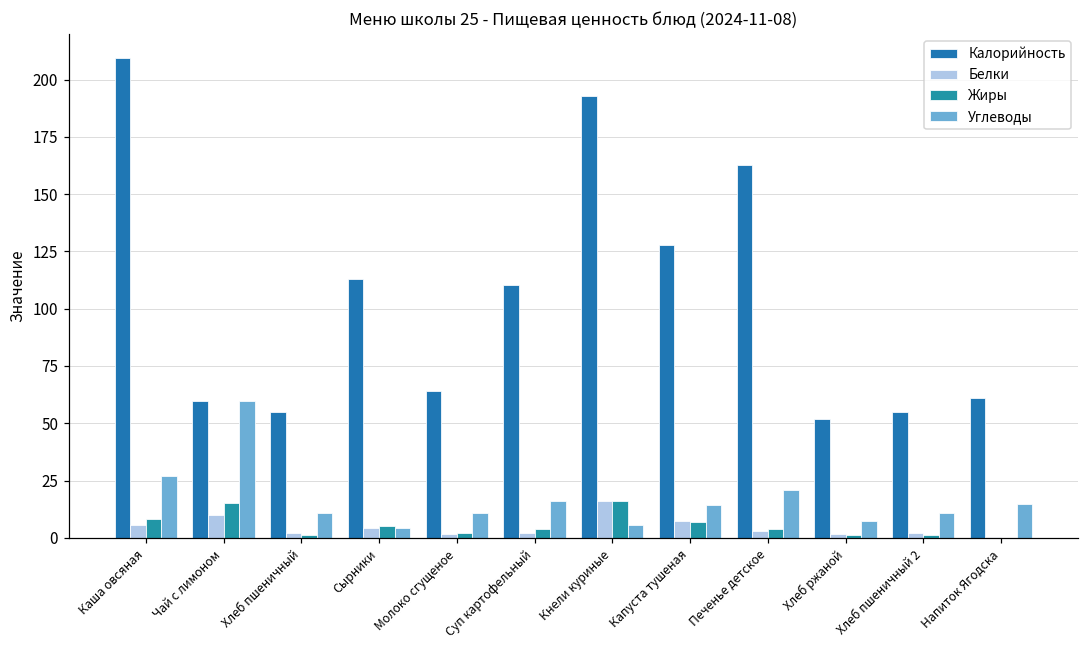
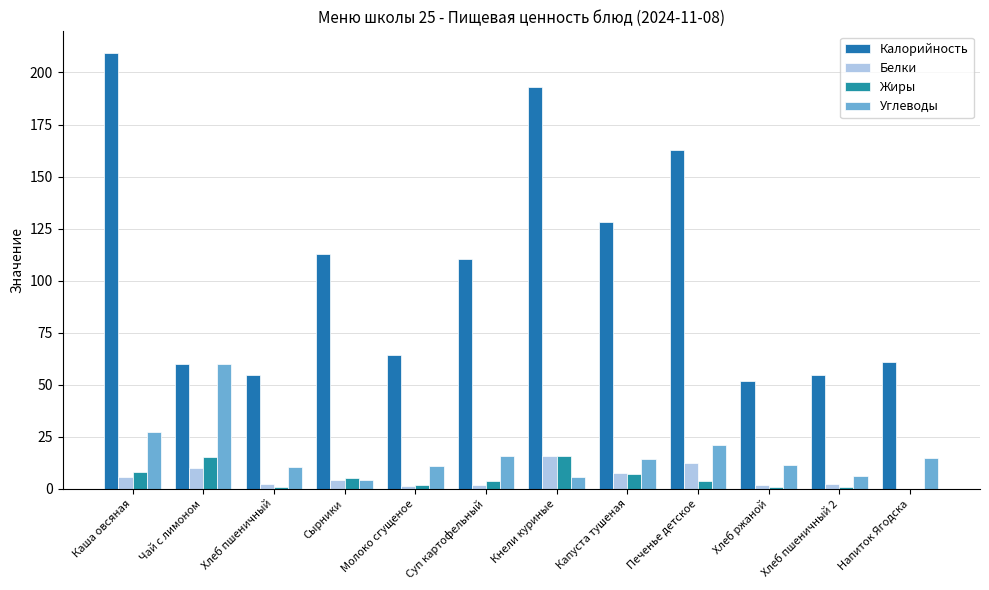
  {
    "Белки": {
      "Каша овсяная": 6,
      "Чай с лимоном": 10,
      "Хлеб пшеничный": 2,
      "Сырники": 4,
      "Молоко сгущеное": 2,
      "Суп картофельный": 2,
      "Кнели куриные": 16,
      "Капуста тушеная": 7,
-     "Печенье детское": 3,
+     "Печенье детское": 13,
      "Хлеб ржаной": 2,
      "Хлеб пшеничный 2": 2
    },
    "Углеводы": {
      "Каша овсяная": 27,
      "Чай с лимоном": 60,
      "Хлеб пшеничный": 11,
      "Сырники": 4,
      "Молоко сгущеное": 11,
      "Суп картофельный": 16,
      "Кнели куриные": 6,
      "Капуста тушеная": 14,
      "Печенье детское": 21,
-     "Хлеб ржаной": 7,
-     "Хлеб пшеничный 2": 11,
+     "Хлеб ржаной": 12,
+     "Хлеб пшеничный 2": 6,
      "Напиток Ягодска": 15
    }
  }
